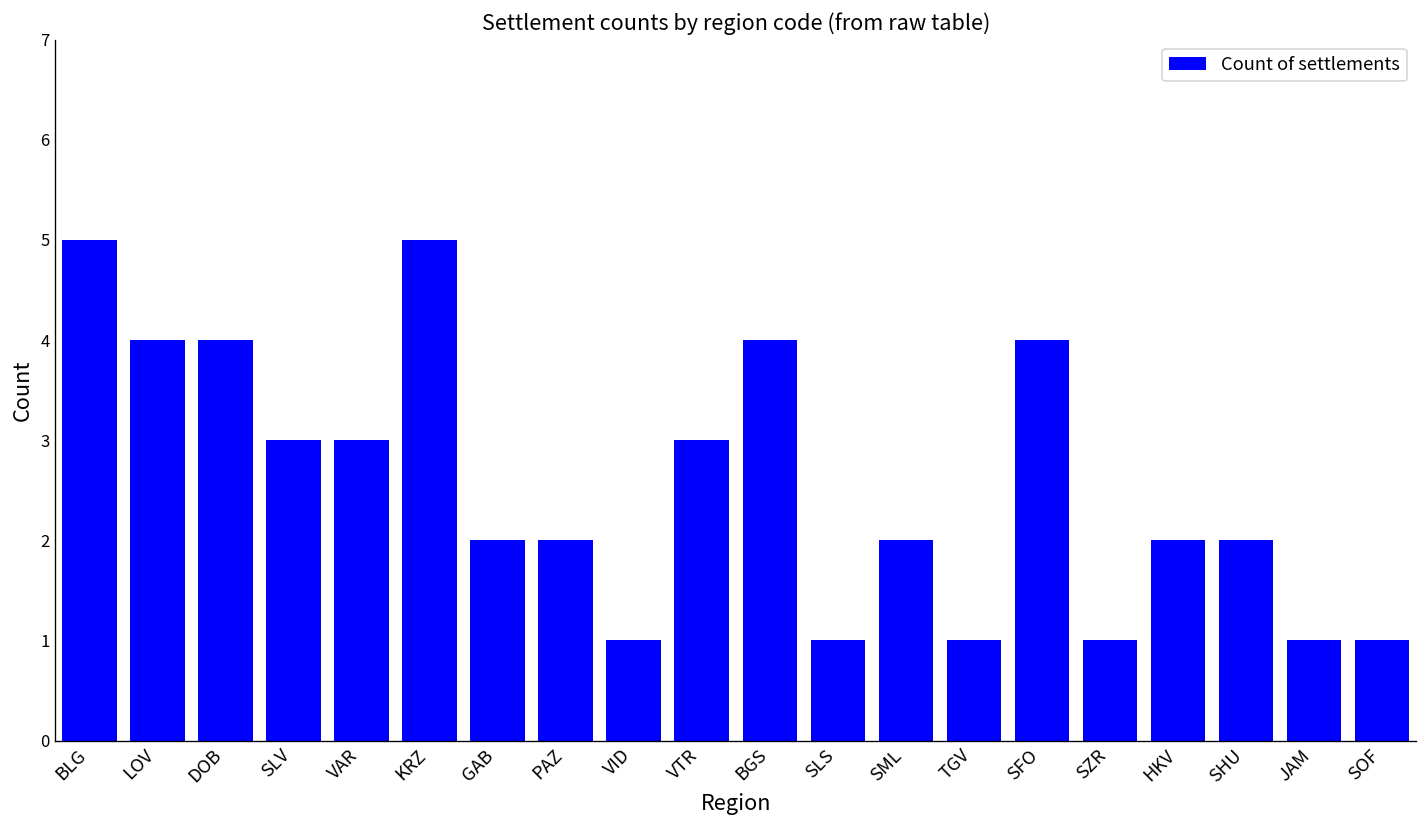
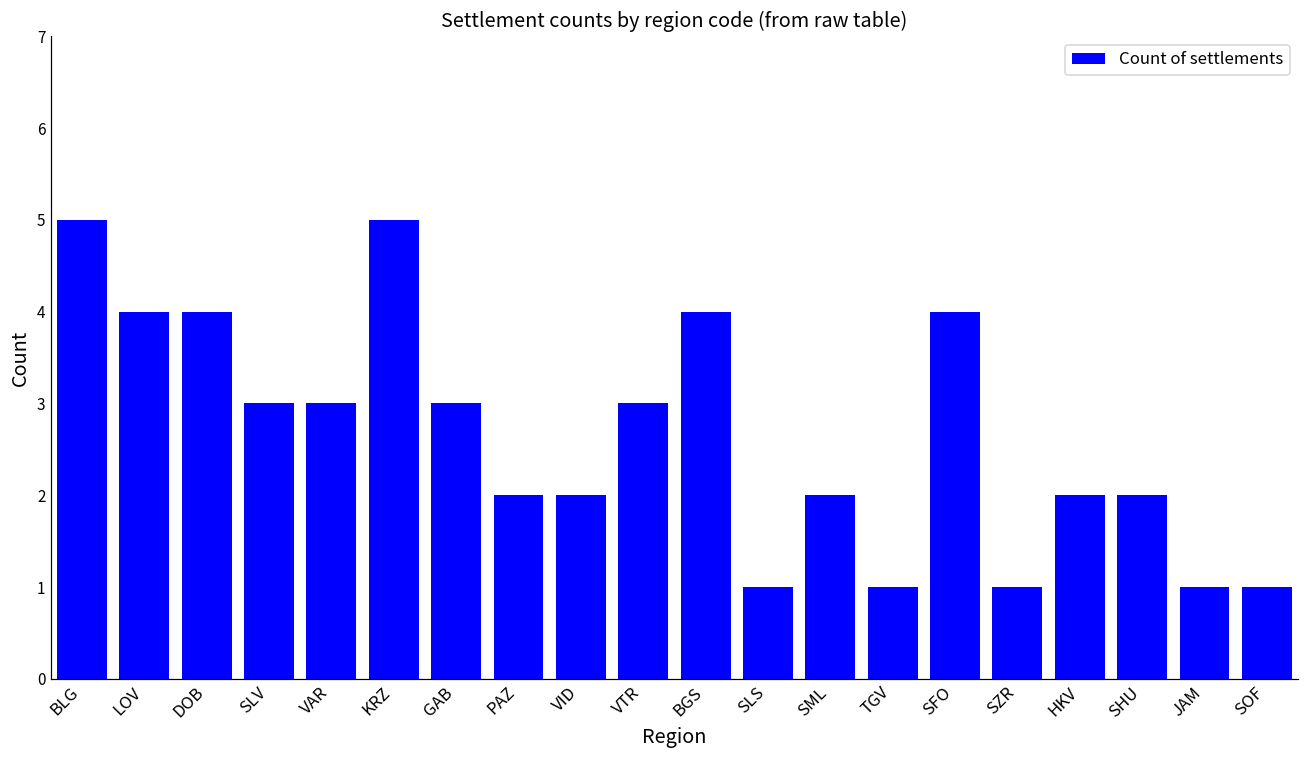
  {
    "BLG": 5,
    "LOV": 4,
    "DOB": 4,
    "SLV": 3,
    "VAR": 3,
    "KRZ": 5,
-   "GAB": 2,
+   "GAB": 3,
    "PAZ": 2,
-   "VID": 1,
+   "VID": 2,
    "VTR": 3,
    "BGS": 4,
    "SLS": 1,
    "SML": 2,
    "TGV": 1,
    "SFO": 4,
    "SZR": 1,
    "HKV": 2,
    "SHU": 2,
    "JAM": 1,
    "SOF": 1
  }
